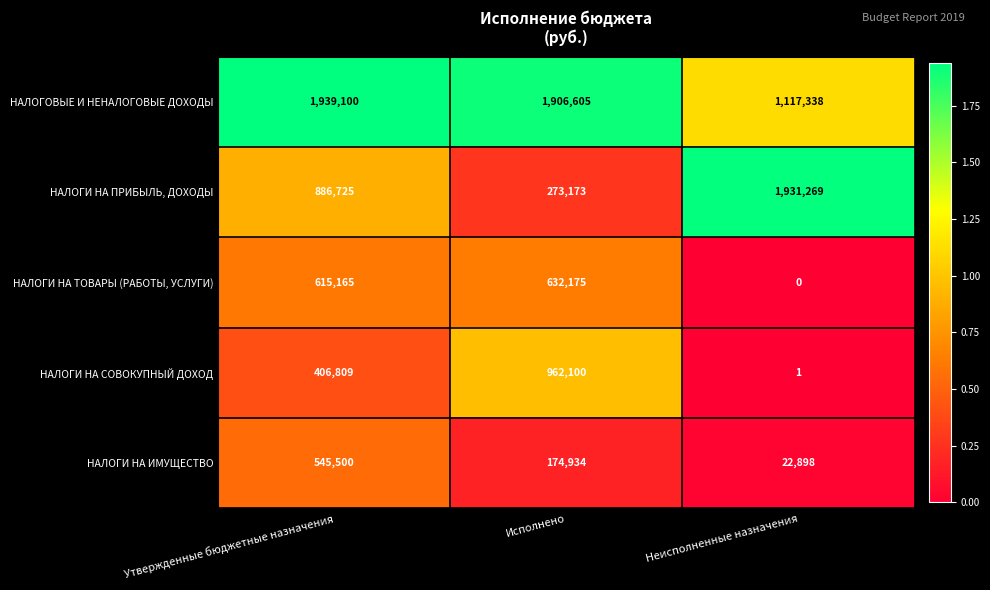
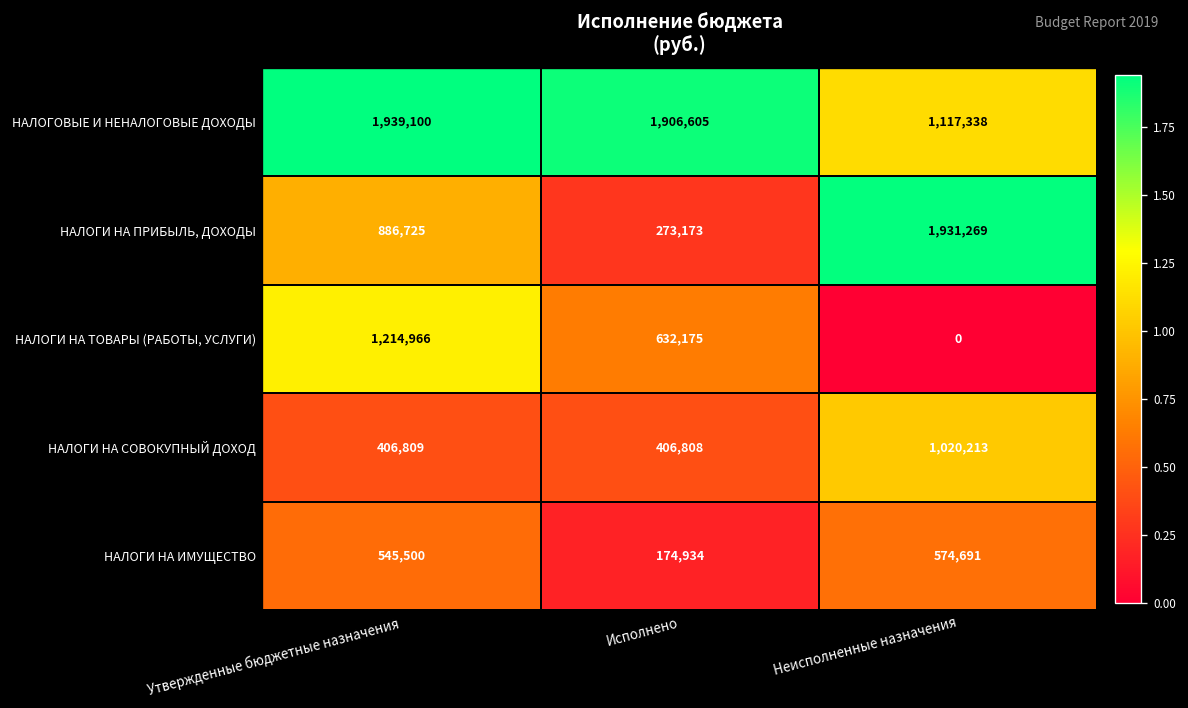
  {
    "НАЛОГОВЫЕ И НЕНАЛОГОВЫЕ ДОХОДЫ": {
      "Утвержденные бюджетные назначения": "1,939,100",
      "Исполнено": "1,906,605",
      "Неисполненные назначения": "1,117,338"
    },
    "НАЛОГИ НА ПРИБЫЛЬ, ДОХОДЫ": {
      "Утвержденные бюджетные назначения": "886,725",
      "Исполнено": "273,173",
      "Неисполненные назначения": "1,931,269"
    },
    "НАЛОГИ НА ТОВАРЫ (РАБОТЫ, УСЛУГИ)": {
-     "Утвержденные бюджетные назначения": "615,165",
+     "Утвержденные бюджетные назначения": "1,214,966",
      "Исполнено": "632,175",
      "Неисполненные назначения": "0"
    },
    "НАЛОГИ НА СОВОКУПНЫЙ ДОХОД": {
      "Утвержденные бюджетные назначения": "406,809",
-     "Исполнено": "962,100",
-     "Неисполненные назначения": "1"
+     "Исполнено": "406,808",
+     "Неисполненные назначения": "1,020,213"
    },
    "НАЛОГИ НА ИМУЩЕСТВО": {
      "Утвержденные бюджетные назначения": "545,500",
      "Исполнено": "174,934",
-     "Неисполненные назначения": "22,898"
+     "Неисполненные назначения": "574,691"
    }
  }
